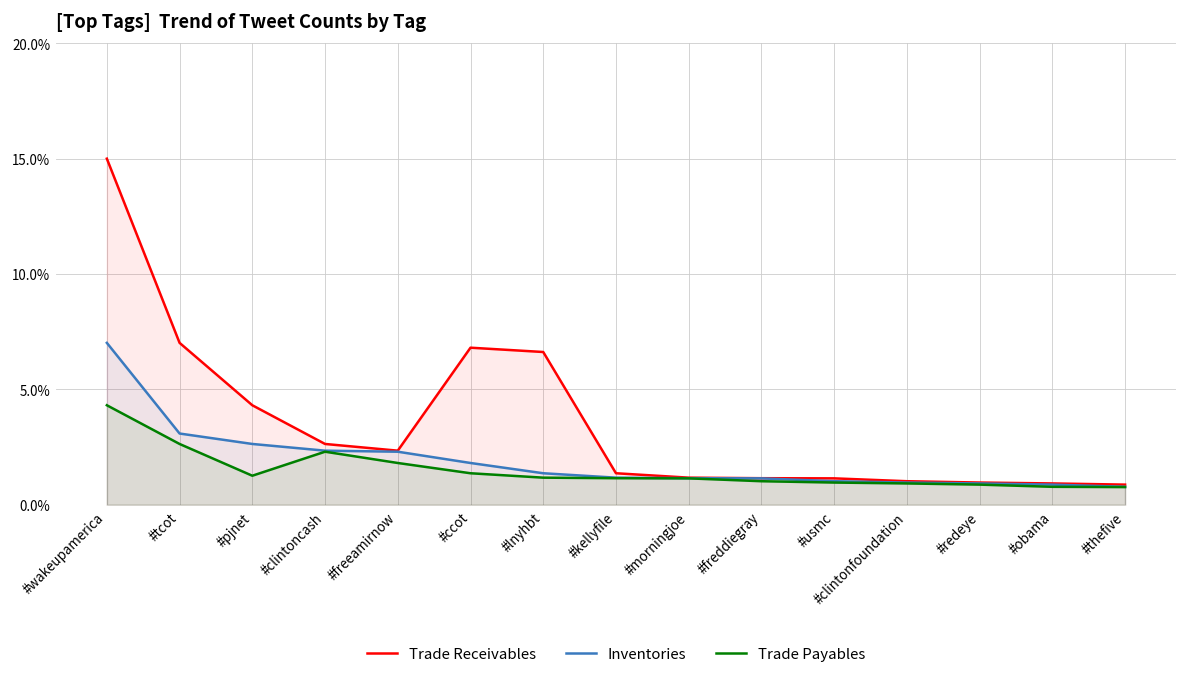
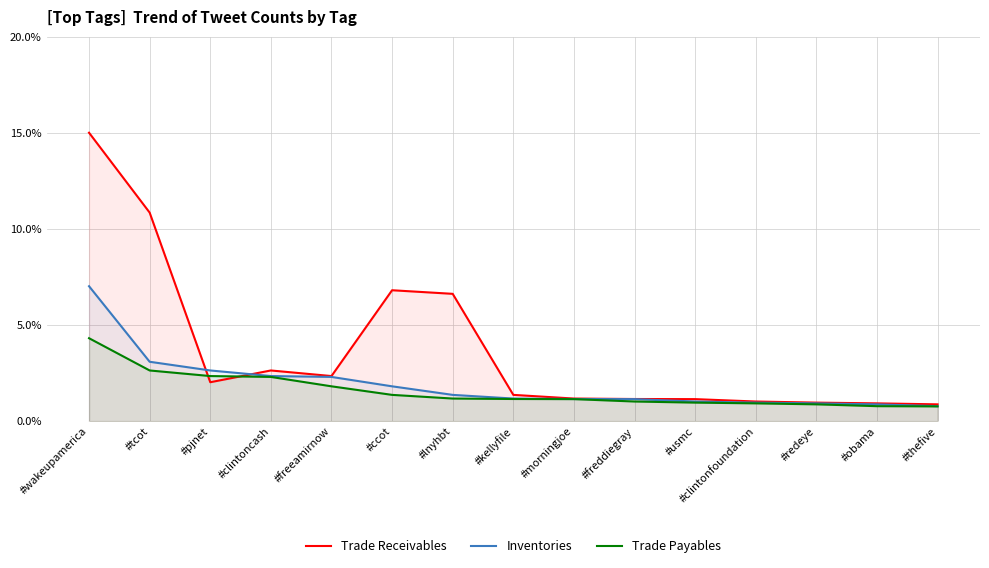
  {
    "Trade Receivables": {
      "#wakeupamerica": "15.0%",
-     "#tcot": "7.0%",
-     "#pjnet": "4.3%",
+     "#tcot": "10.8%",
+     "#pjnet": "2.0%",
      "#clintoncash": "2.6%",
      "#ccot": "6.8%",
      "#lnyhbt": "6.6%",
      "#kellyfile": "1.4%"
    },
    "Inventories": {
      "#wakeupamerica": "7.0%",
      "#tcot": "3.1%",
      "#pjnet": "2.6%",
      "#ccot": "1.8%",
      "#lnyhbt": "1.4%"
    },
    "Trade Payables": {
      "#wakeupamerica": "4.3%",
      "#tcot": "2.6%",
-     "#pjnet": "1.3%",
+     "#pjnet": "2.3%",
      "#freeamirnow": "1.8%",
      "#ccot": "1.4%",
      "#lnyhbt": "1.2%"
    }
  }
